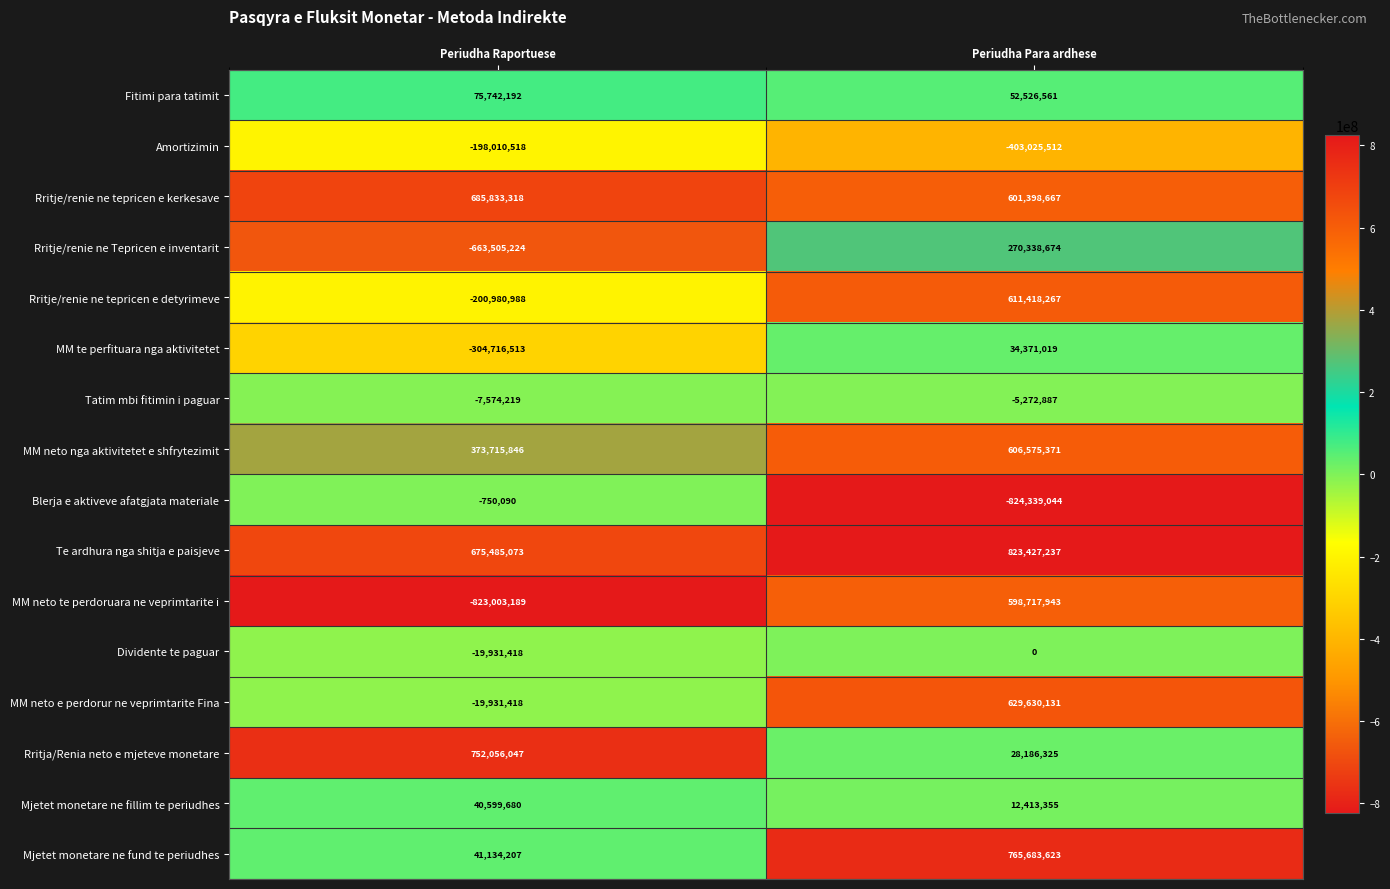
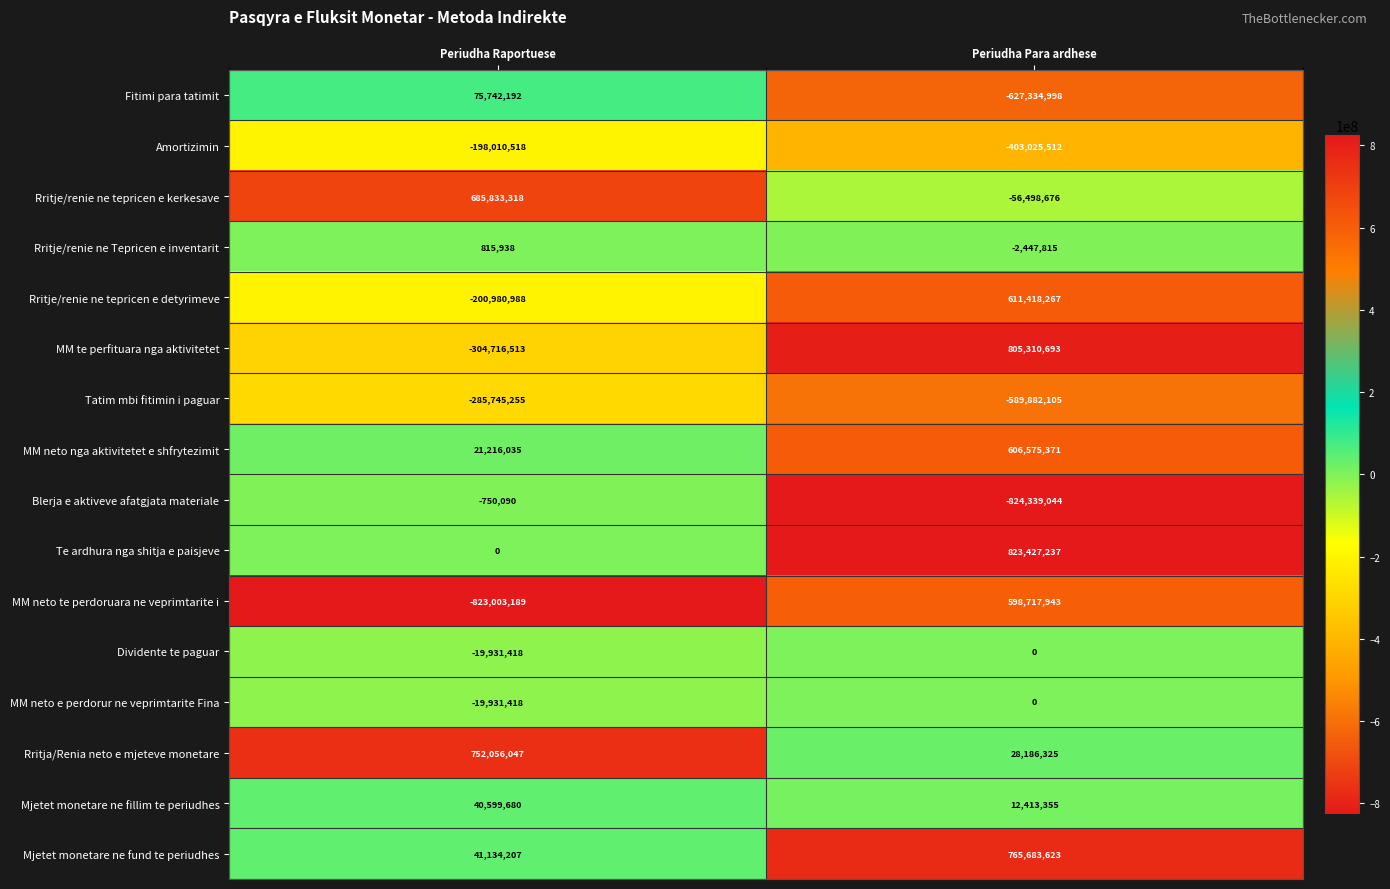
  {
    "Fitimi para tatimit": {
      "Periudha Raportuese": "75,742,192",
-     "Periudha Para ardhese": "52,526,561"
+     "Periudha Para ardhese": "-627,334,998"
    },
    "Amortizimin": {
      "Periudha Raportuese": "-198,010,518",
      "Periudha Para ardhese": "-403,025,512"
    },
    "Rritje/renie ne tepricen e kerkesave": {
      "Periudha Raportuese": "685,833,318",
-     "Periudha Para ardhese": "601,398,667"
+     "Periudha Para ardhese": "-56,498,676"
    },
    "Rritje/renie ne Tepricen e inventarit": {
-     "Periudha Raportuese": "-663,505,224",
-     "Periudha Para ardhese": "270,338,674"
+     "Periudha Raportuese": "815,938",
+     "Periudha Para ardhese": "-2,447,815"
    },
    "Rritje/renie ne tepricen e detyrimeve": {
      "Periudha Raportuese": "-200,980,988",
      "Periudha Para ardhese": "611,418,267"
    },
    "MM te perfituara nga aktivitetet": {
      "Periudha Raportuese": "-304,716,513",
-     "Periudha Para ardhese": "34,371,019"
+     "Periudha Para ardhese": "805,310,693"
    },
    "Tatim mbi fitimin i paguar": {
-     "Periudha Raportuese": "-7,574,219",
-     "Periudha Para ardhese": "-5,272,887"
+     "Periudha Raportuese": "-285,745,255",
+     "Periudha Para ardhese": "-589,882,105"
    },
    "MM neto nga aktivitetet e shfrytezimit": {
-     "Periudha Raportuese": "373,715,846",
+     "Periudha Raportuese": "21,216,035",
      "Periudha Para ardhese": "606,575,371"
    },
    "Blerja e aktiveve afatgjata materiale": {
      "Periudha Raportuese": "-750,090",
      "Periudha Para ardhese": "-824,339,044"
    },
    "Te ardhura nga shitja e paisjeve": {
-     "Periudha Raportuese": "675,485,073",
+     "Periudha Raportuese": "0",
      "Periudha Para ardhese": "823,427,237"
    },
    "MM neto te perdoruara ne veprimtarite i": {
      "Periudha Raportuese": "-823,003,189",
      "Periudha Para ardhese": "598,717,943"
    },
    "Dividente te paguar": {
      "Periudha Raportuese": "-19,931,418",
      "Periudha Para ardhese": "0"
    },
    "MM neto e perdorur ne veprimtarite Fina": {
      "Periudha Raportuese": "-19,931,418",
-     "Periudha Para ardhese": "629,630,131"
+     "Periudha Para ardhese": "0"
    },
    "Rritja/Renia neto e mjeteve monetare": {
      "Periudha Raportuese": "752,056,047",
      "Periudha Para ardhese": "28,186,325"
    },
    "Mjetet monetare ne fillim te periudhes": {
      "Periudha Raportuese": "40,599,680",
      "Periudha Para ardhese": "12,413,355"
    },
    "Mjetet monetare ne fund te periudhes": {
      "Periudha Raportuese": "41,134,207",
      "Periudha Para ardhese": "765,683,623"
    }
  }
